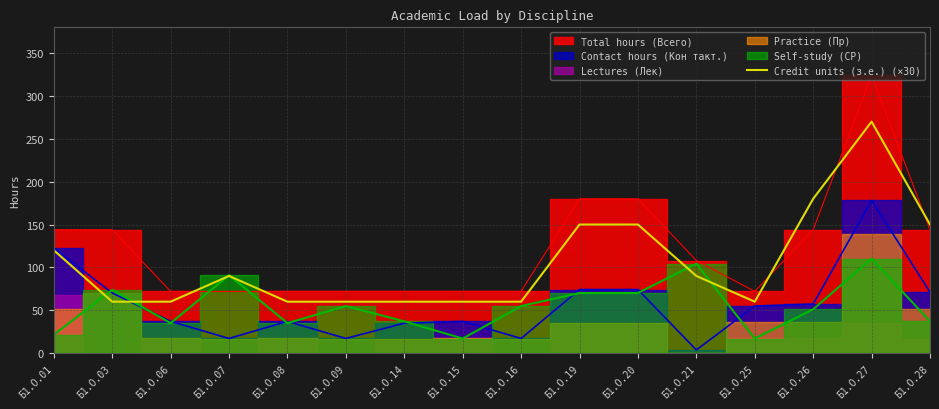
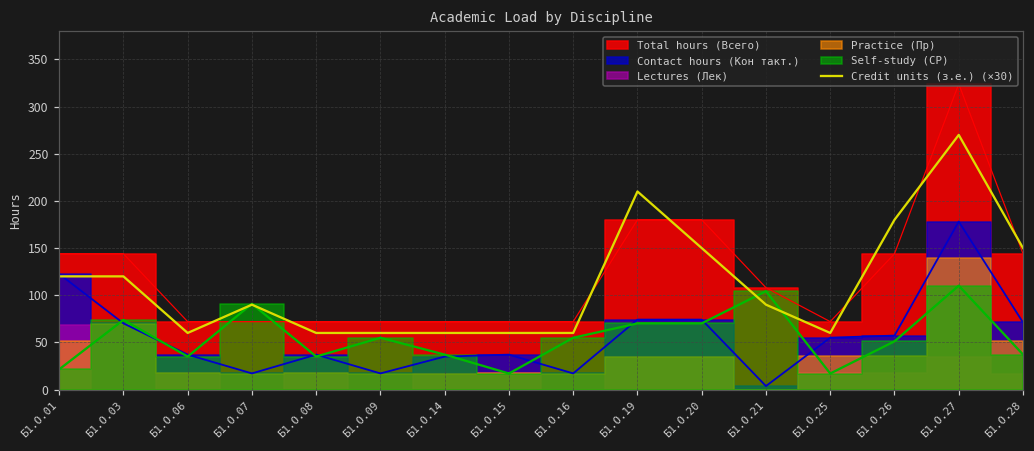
  {
    "Credit units (з.е.) (×30)": {
-     "Б1.О.03": 60,
+     "Б1.О.03": 120,
      "Б1.О.06": 60,
      "Б1.О.08": 60,
      "Б1.О.09": 60,
      "Б1.О.14": 60,
      "Б1.О.15": 60,
      "Б1.О.16": 60,
-     "Б1.О.19": 150,
+     "Б1.О.19": 210,
      "Б1.О.20": 150,
      "Б1.О.21": 90,
      "Б1.О.25": 60,
      "Б1.О.26": 180,
      "Б1.О.27": 270,
      "Б1.О.28": 150
    }
  }
